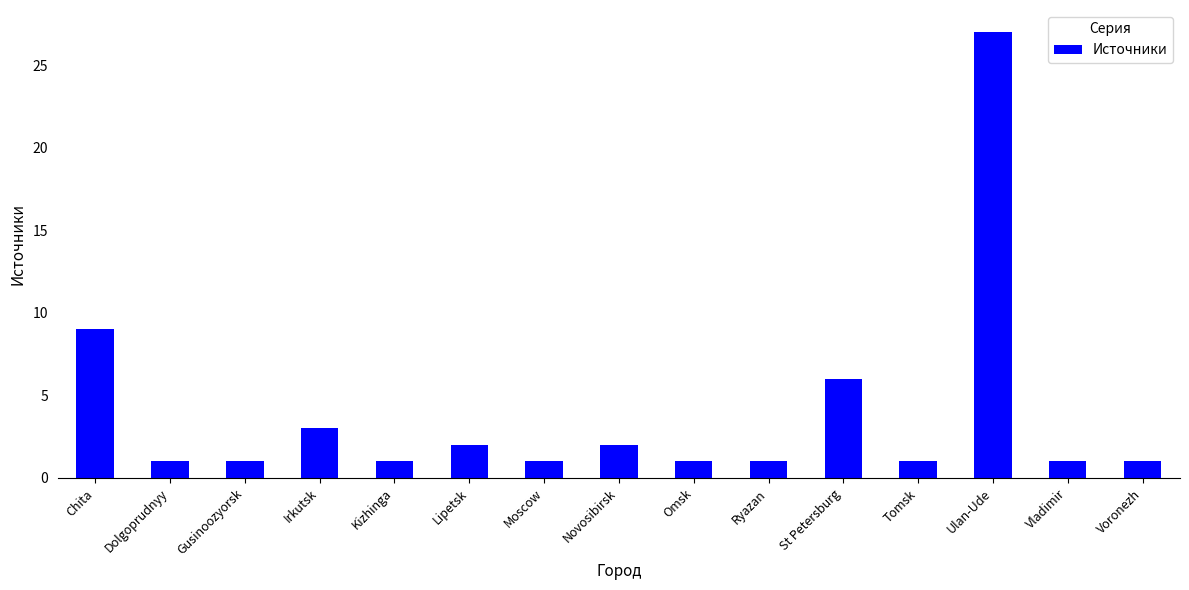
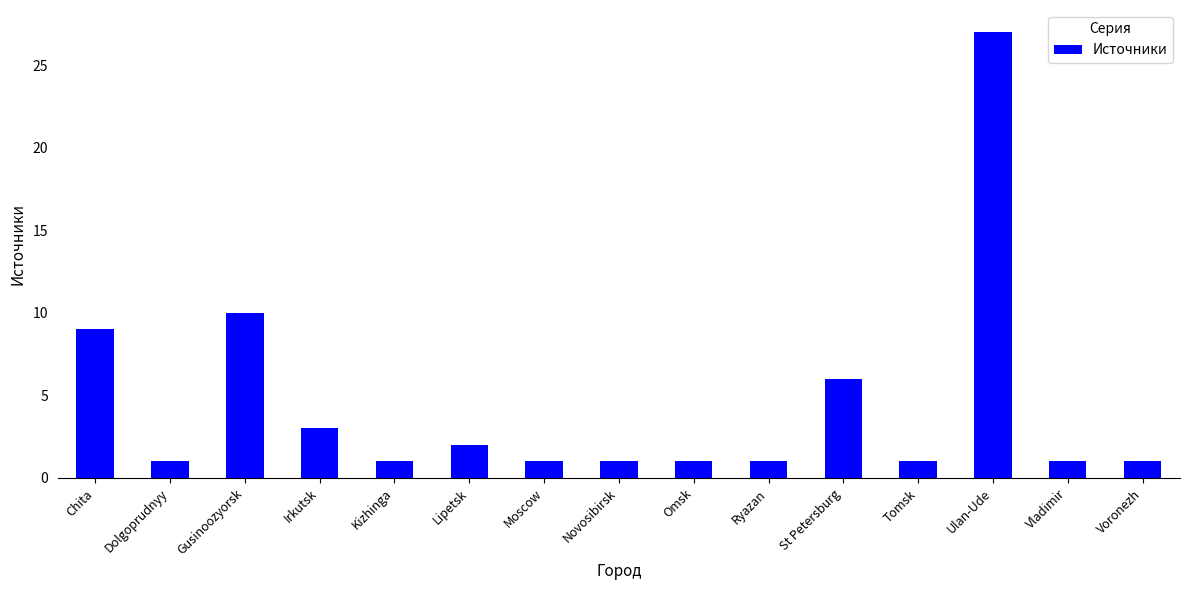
  {
    "Chita": 9,
    "Dolgoprudnyy": 1,
-   "Gusinoozyorsk": 1,
+   "Gusinoozyorsk": 10,
    "Irkutsk": 3,
    "Kizhinga": 1,
    "Lipetsk": 2,
    "Moscow": 1,
-   "Novosibirsk": 2,
+   "Novosibirsk": 1,
    "Omsk": 1,
    "Ryazan": 1,
    "St Petersburg": 6,
    "Tomsk": 1,
    "Ulan-Ude": 27,
    "Vladimir": 1,
    "Voronezh": 1
  }
